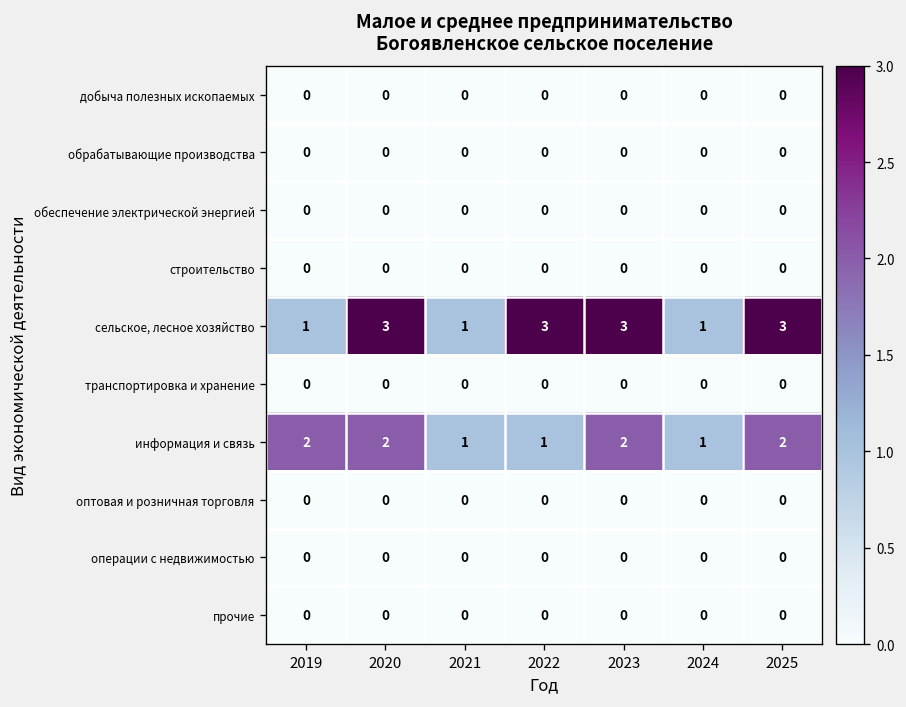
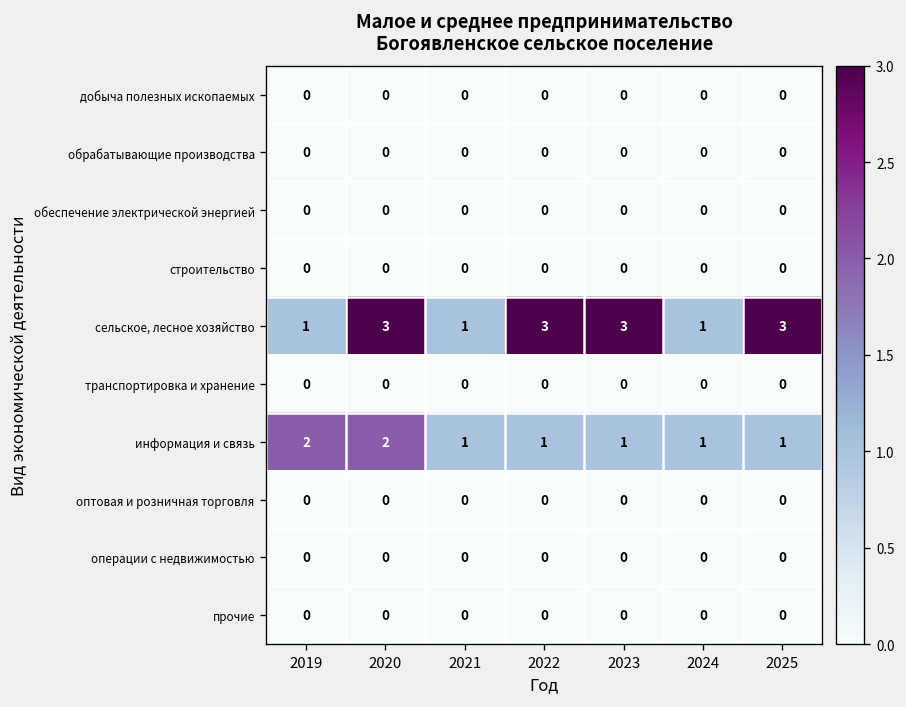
  {
    "добыча полезных ископаемых": {
      "2019": 0,
      "2020": 0,
      "2021": 0,
      "2022": 0,
      "2023": 0,
      "2024": 0,
      "2025": 0
    },
    "обрабатывающие производства": {
      "2019": 0,
      "2020": 0,
      "2021": 0,
      "2022": 0,
      "2023": 0,
      "2024": 0,
      "2025": 0
    },
    "обеспечение электрической энергией": {
      "2019": 0,
      "2020": 0,
      "2021": 0,
      "2022": 0,
      "2023": 0,
      "2024": 0,
      "2025": 0
    },
    "строительство": {
      "2019": 0,
      "2020": 0,
      "2021": 0,
      "2022": 0,
      "2023": 0,
      "2024": 0,
      "2025": 0
    },
    "сельское, лесное хозяйство": {
      "2019": 1,
      "2020": 3,
      "2021": 1,
      "2022": 3,
      "2023": 3,
      "2024": 1,
      "2025": 3
    },
    "транспортировка и хранение": {
      "2019": 0,
      "2020": 0,
      "2021": 0,
      "2022": 0,
      "2023": 0,
      "2024": 0,
      "2025": 0
    },
    "информация и связь": {
      "2019": 2,
      "2020": 2,
      "2021": 1,
      "2022": 1,
-     "2023": 2,
+     "2023": 1,
      "2024": 1,
-     "2025": 2
+     "2025": 1
    },
    "оптовая и розничная торговля": {
      "2019": 0,
      "2020": 0,
      "2021": 0,
      "2022": 0,
      "2023": 0,
      "2024": 0,
      "2025": 0
    },
    "операции с недвижимостью": {
      "2019": 0,
      "2020": 0,
      "2021": 0,
      "2022": 0,
      "2023": 0,
      "2024": 0,
      "2025": 0
    },
    "прочие": {
      "2019": 0,
      "2020": 0,
      "2021": 0,
      "2022": 0,
      "2023": 0,
      "2024": 0,
      "2025": 0
    }
  }
